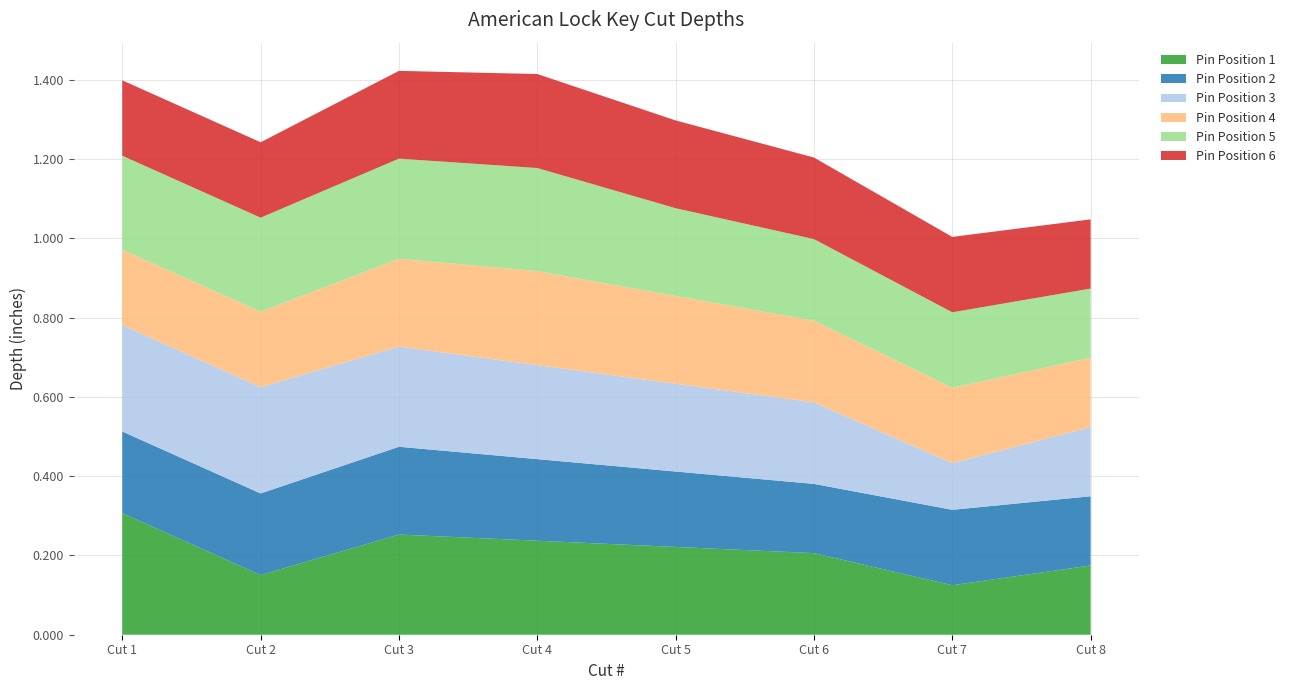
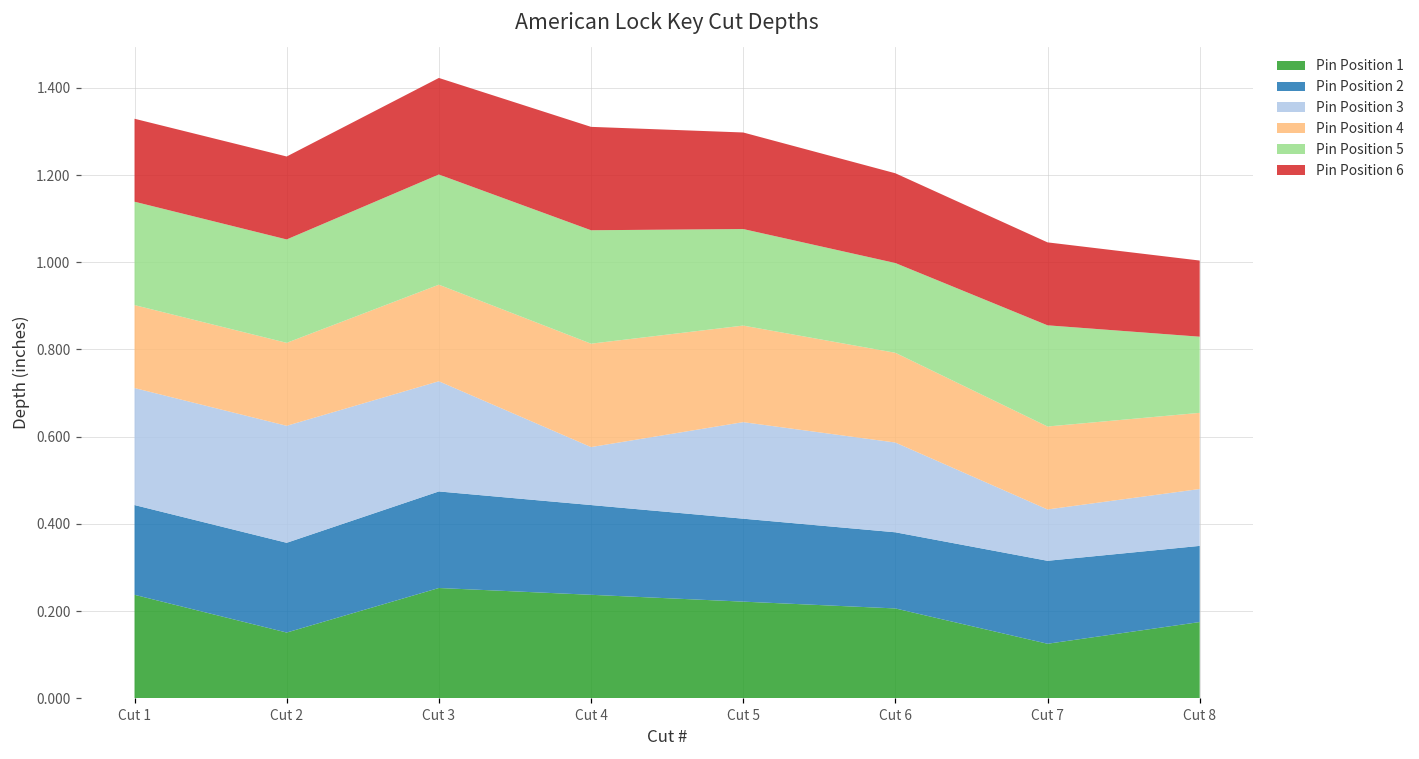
  {
    "Pin Position 1": {
-     "Cut 1": 0.31,
+     "Cut 1": 0.24,
      "Cut 2": 0.15,
      "Cut 3": 0.25,
      "Cut 4": 0.24,
      "Cut 5": 0.22,
      "Cut 6": 0.21,
      "Cut 7": 0.12,
      "Cut 8": 0.17
    },
    "Pin Position 2": {
      "Cut 1": 0.21,
      "Cut 2": 0.21,
      "Cut 3": 0.22,
      "Cut 4": 0.21,
      "Cut 5": 0.19,
      "Cut 6": 0.17,
      "Cut 7": 0.19,
      "Cut 8": 0.17
    },
    "Pin Position 3": {
      "Cut 1": 0.27,
      "Cut 2": 0.27,
      "Cut 3": 0.25,
-     "Cut 4": 0.24,
+     "Cut 4": 0.13,
      "Cut 5": 0.22,
      "Cut 6": 0.21,
      "Cut 7": 0.12,
-     "Cut 8": 0.17
+     "Cut 8": 0.13
    },
    "Pin Position 4": {
      "Cut 1": 0.19,
      "Cut 2": 0.19,
      "Cut 3": 0.22,
      "Cut 4": 0.24,
      "Cut 5": 0.22,
      "Cut 6": 0.21,
      "Cut 7": 0.19,
      "Cut 8": 0.17
    },
    "Pin Position 5": {
      "Cut 1": 0.24,
      "Cut 2": 0.24,
      "Cut 3": 0.25,
      "Cut 4": 0.26,
      "Cut 5": 0.22,
      "Cut 6": 0.21,
-     "Cut 7": 0.19,
+     "Cut 7": 0.23,
      "Cut 8": 0.17
    },
    "Pin Position 6": {
      "Cut 1": 0.19,
      "Cut 2": 0.19,
      "Cut 3": 0.22,
      "Cut 4": 0.24,
      "Cut 5": 0.22,
      "Cut 6": 0.21,
      "Cut 7": 0.19,
      "Cut 8": 0.17
    }
  }
